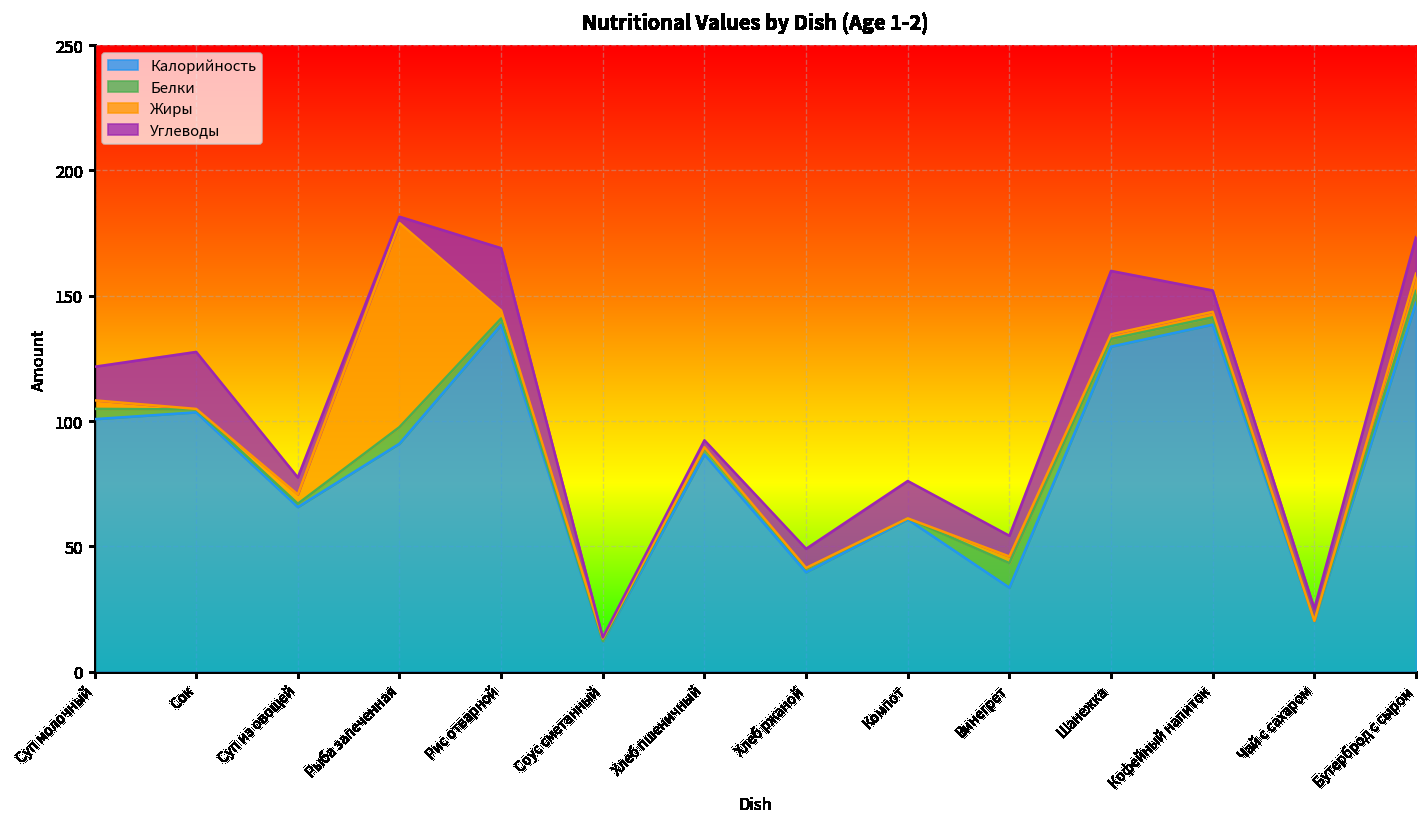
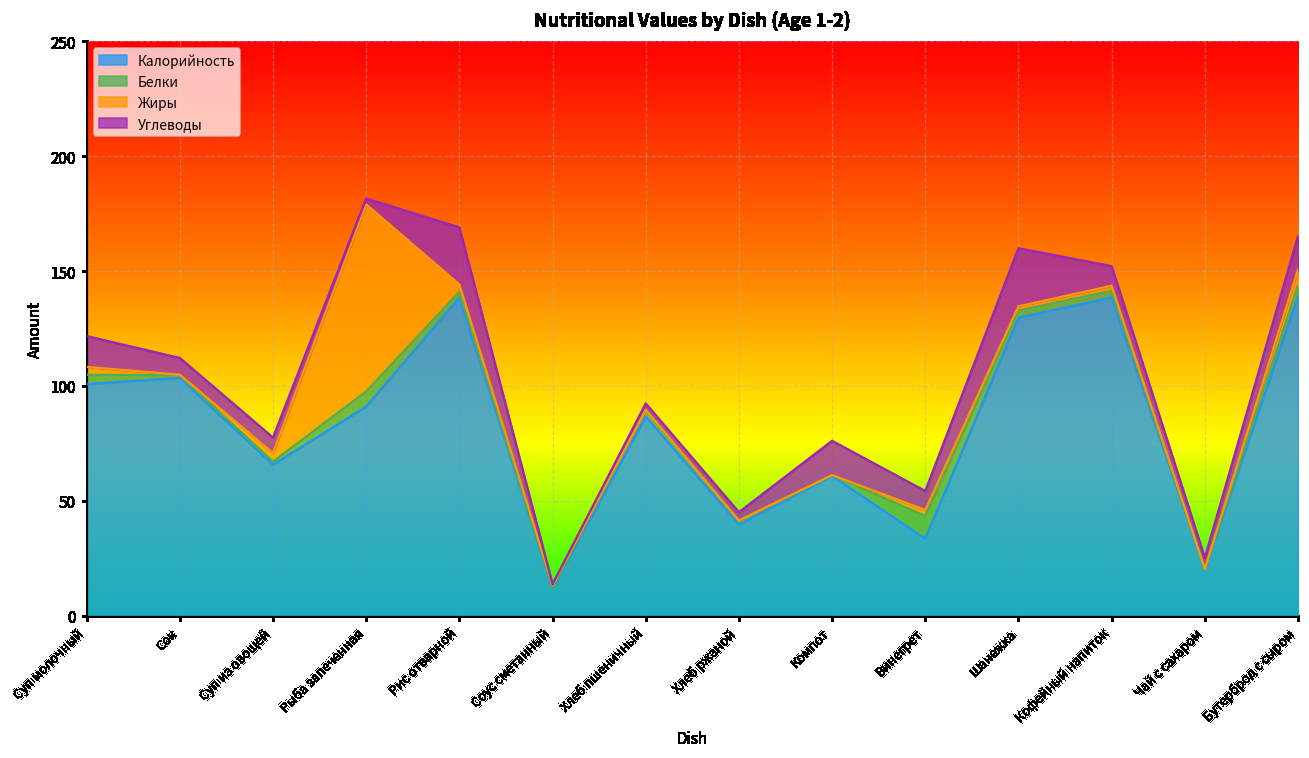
  {
    "Калорийность": {
      "Суп молочный": 101,
      "Суп из овощей": 66,
      "Рыба запеченная": 91,
      "Рис отварной": 138,
      "Хлеб пшеничный": 87,
      "Хлеб ржаной": 40,
      "Винегрет": 34,
      "Шанежка": 130,
      "Кофейный напиток": 139,
-     "Бутерброд с сыром": 147
+     "Бутерброд с сыром": 139
    },
    "Белки": {
      "Суп молочный": 4,
      "Суп из овощей": 1,
      "Рыба запеченная": 7,
      "Рис отварной": 3,
      "Винегрет": 10,
      "Шанежка": 3,
      "Кофейный напиток": 3,
      "Бутерброд с сыром": 5
    },
    "Жиры": {
      "Суп молочный": 3,
      "Суп из овощей": 4,
      "Рыба запеченная": 81,
      "Рис отварной": 3,
      "Винегрет": 3,
      "Шанежка": 2,
      "Кофейный напиток": 2,
      "Бутерброд с сыром": 7
    },
    "Углеводы": {
      "Суп молочный": 13,
-     "Сок": 23,
+     "Сок": 7,
      "Суп из овощей": 7,
      "Рыба запеченная": 3,
      "Рис отварной": 25,
      "Хлеб пшеничный": 3,
-     "Хлеб ржаной": 8,
+     "Хлеб ржаной": 4,
      "Компот": 15,
      "Винегрет": 8,
      "Шанежка": 25,
      "Кофейный напиток": 9,
      "Чай с сахаром": 5,
      "Бутерброд с сыром": 15
    }
  }
